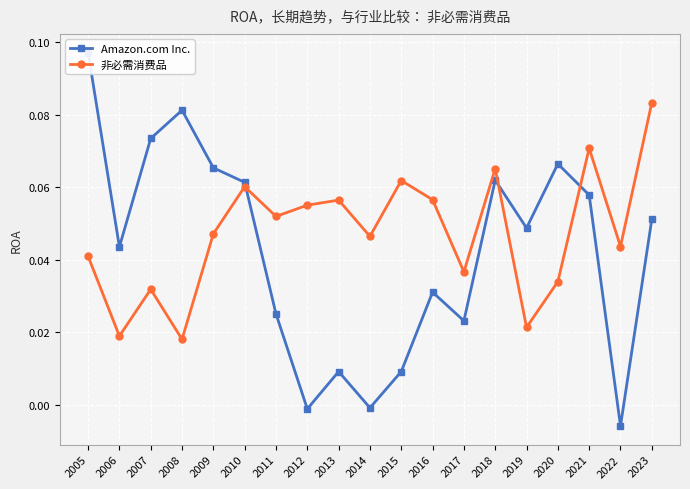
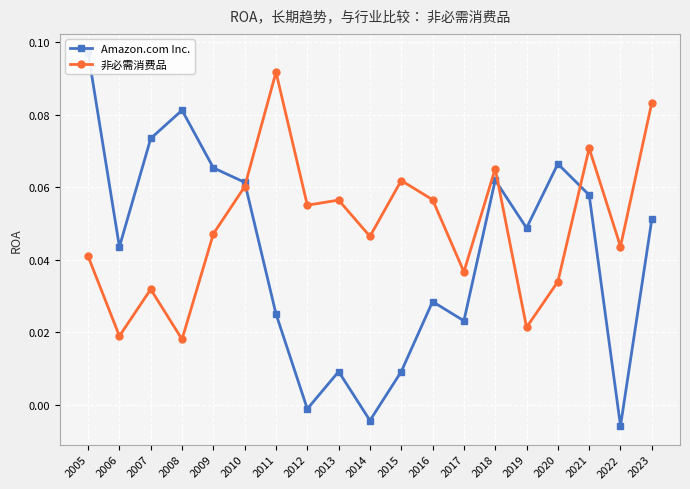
  {
    "Amazon.com Inc.": {
      "2006": 0.044,
      "2007": 0.073,
      "2008": 0.081,
      "2009": 0.065,
      "2010": 0.061,
      "2011": 0.025,
      "2012": -0.001,
      "2013": 0.009,
-     "2014": -0.001,
+     "2014": -0.004,
      "2015": 0.009,
-     "2016": 0.031,
+     "2016": 0.028,
      "2017": 0.023,
      "2018": 0.062,
      "2019": 0.049,
      "2020": 0.066,
      "2021": 0.058,
      "2022": -0.006,
      "2023": 0.051
    },
    "非必需消费品": {
      "2005": 0.041,
      "2006": 0.019,
      "2007": 0.032,
      "2008": 0.018,
      "2009": 0.047,
      "2010": 0.060,
-     "2011": 0.052,
+     "2011": 0.092,
      "2012": 0.055,
      "2013": 0.056,
      "2014": 0.046,
      "2015": 0.062,
      "2016": 0.057,
      "2017": 0.037,
      "2018": 0.065,
      "2019": 0.021,
      "2020": 0.034,
      "2021": 0.071,
      "2022": 0.044,
      "2023": 0.083
    }
  }
